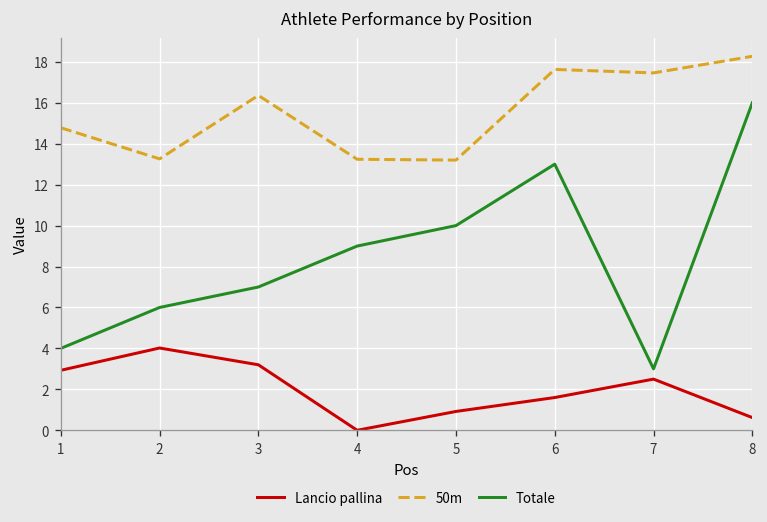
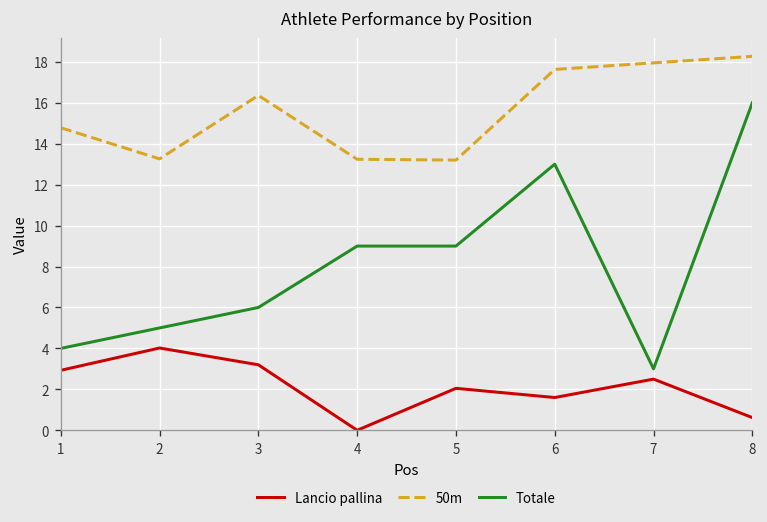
  {
    "Lancio pallina": {
      "1": 2.9,
      "2": 4.0,
      "3": 3.2,
      "4": 0.0,
-     "5": 0.9,
+     "5": 2.1,
      "6": 1.6,
      "7": 2.5,
      "8": 0.6
    },
    "50m": {
      "1": 14.8,
      "2": 13.3,
      "3": 16.4,
      "4": 13.2,
      "5": 13.2,
      "6": 17.6,
-     "7": 17.5,
+     "7": 18.0,
      "8": 18.3
    },
    "Totale": {
      "1": 4,
-     "2": 6,
-     "3": 7,
+     "2": 5,
+     "3": 6,
      "4": 9,
-     "5": 10,
+     "5": 9,
      "6": 13,
      "7": 3,
      "8": 16
    }
  }
